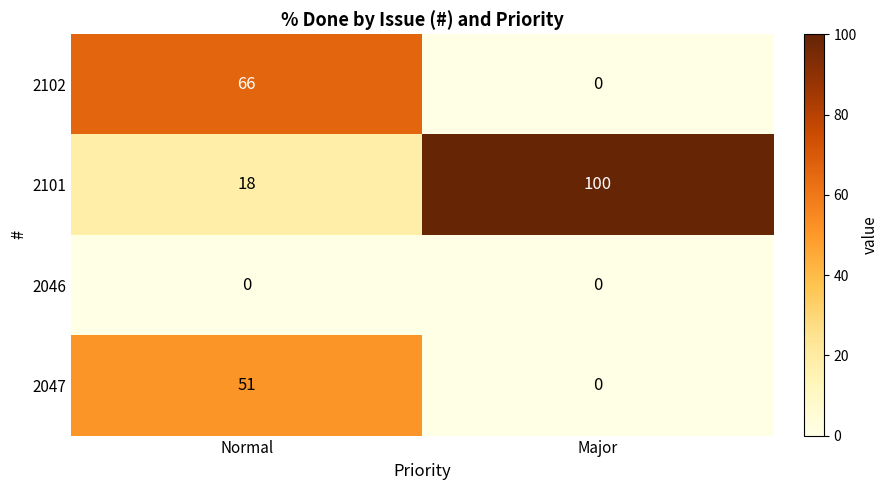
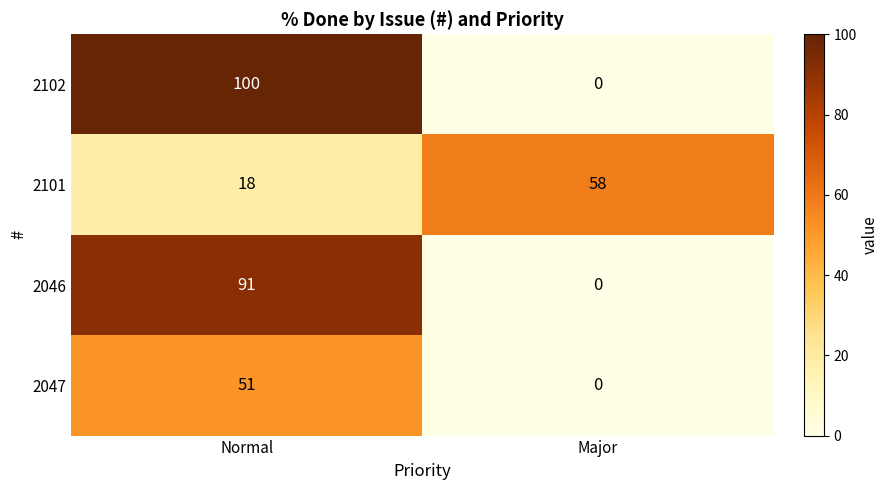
  {
    "2102": {
-     "Normal": 66,
+     "Normal": 100,
      "Major": 0
    },
    "2101": {
      "Normal": 18,
-     "Major": 100
+     "Major": 58
    },
    "2046": {
-     "Normal": 0,
+     "Normal": 91,
      "Major": 0
    },
    "2047": {
      "Normal": 51,
      "Major": 0
    }
  }
